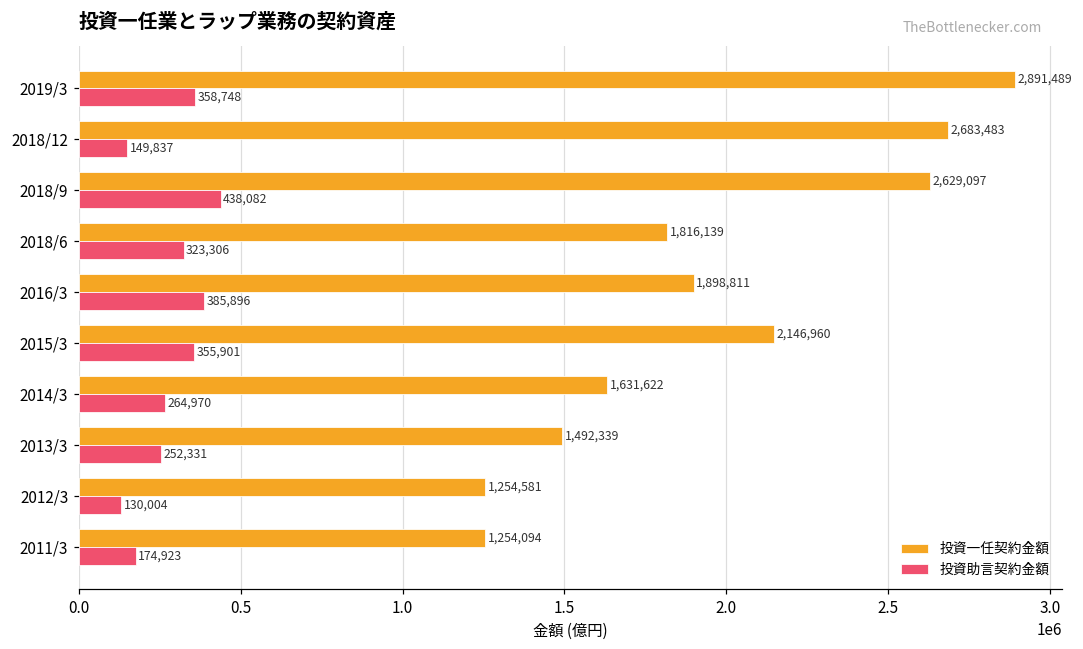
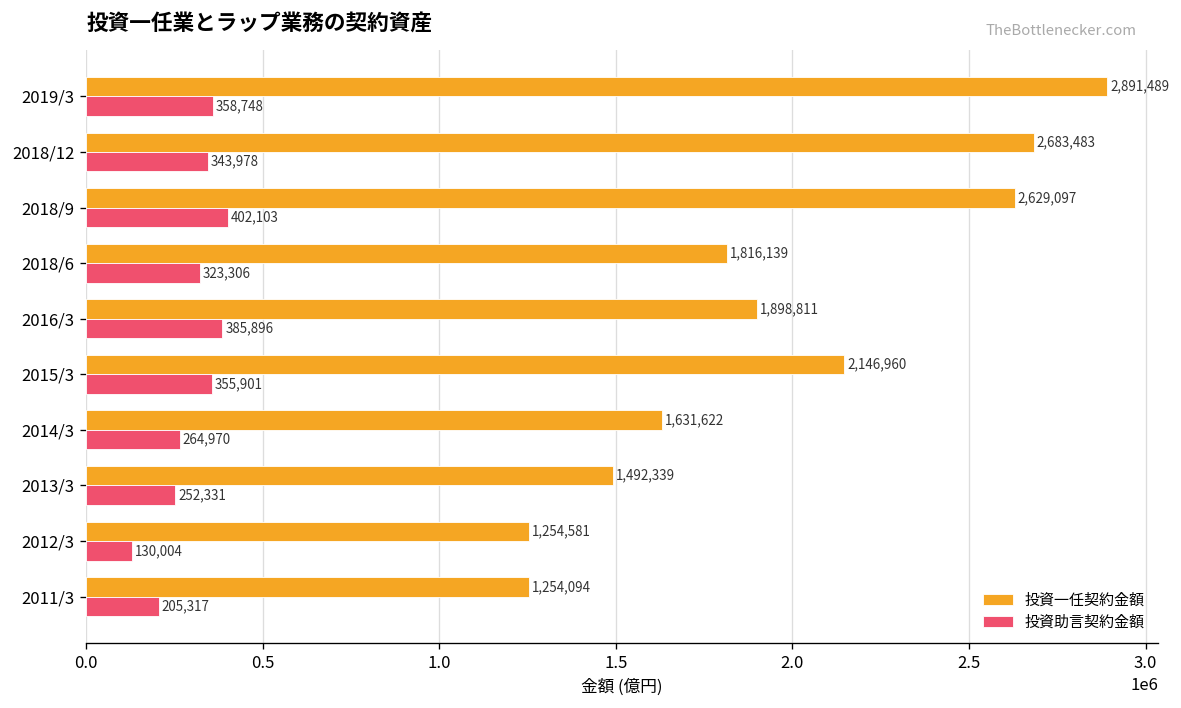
  {
    "投資一任契約金額": {
      "2019/3": "2,891,489",
      "2018/12": "2,683,483",
      "2018/9": "2,629,097",
      "2018/6": "1,816,139",
      "2016/3": "1,898,811",
      "2015/3": "2,146,960",
      "2014/3": "1,631,622",
      "2013/3": "1,492,339",
      "2012/3": "1,254,581",
      "2011/3": "1,254,094"
    },
    "投資助言契約金額": {
      "2019/3": "358,748",
-     "2018/12": "149,837",
-     "2018/9": "438,082",
+     "2018/12": "343,978",
+     "2018/9": "402,103",
      "2018/6": "323,306",
      "2016/3": "385,896",
      "2015/3": "355,901",
      "2014/3": "264,970",
      "2013/3": "252,331",
      "2012/3": "130,004",
-     "2011/3": "174,923"
+     "2011/3": "205,317"
    }
  }
